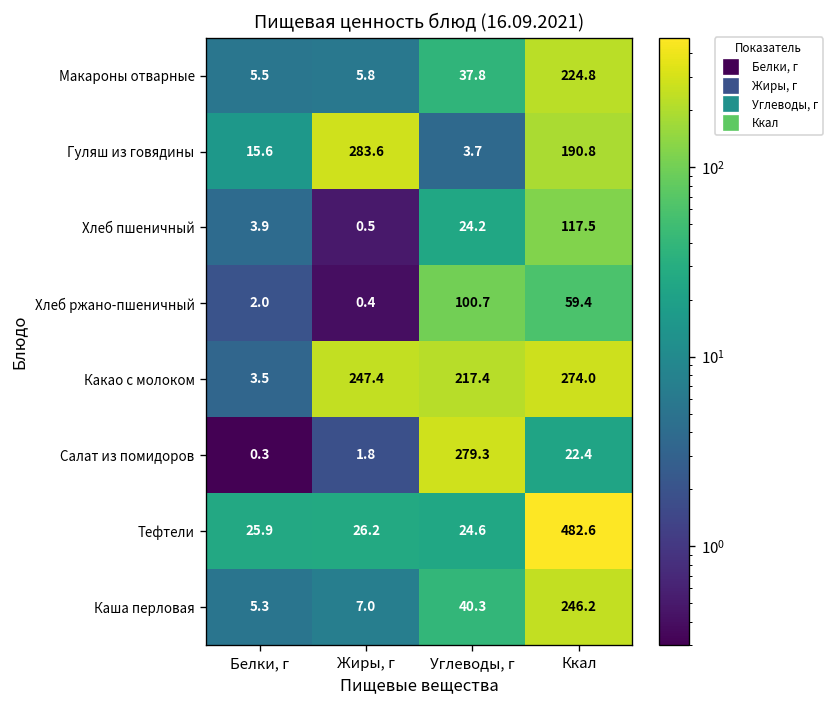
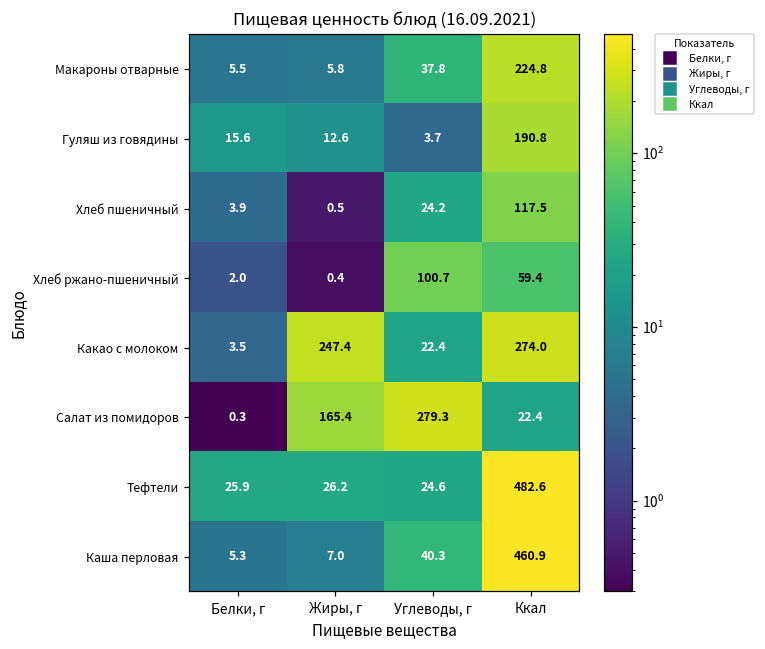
  {
    "Макароны отварные": {
      "Белки, г": 5.5,
      "Жиры, г": 5.8,
      "Углеводы, г": 37.8,
      "Ккал": 224.8
    },
    "Гуляш из говядины": {
      "Белки, г": 15.6,
-     "Жиры, г": 283.6,
+     "Жиры, г": 12.6,
      "Углеводы, г": 3.7,
      "Ккал": 190.8
    },
    "Хлеб пшеничный": {
      "Белки, г": 3.9,
      "Жиры, г": 0.5,
      "Углеводы, г": 24.2,
      "Ккал": 117.5
    },
    "Хлеб ржано-пшеничный": {
      "Белки, г": 2.0,
      "Жиры, г": 0.4,
      "Углеводы, г": 100.7,
      "Ккал": 59.4
    },
    "Какао с молоком": {
      "Белки, г": 3.5,
      "Жиры, г": 247.4,
-     "Углеводы, г": 217.4,
+     "Углеводы, г": 22.4,
      "Ккал": 274.0
    },
    "Салат из помидоров": {
      "Белки, г": 0.3,
-     "Жиры, г": 1.8,
+     "Жиры, г": 165.4,
      "Углеводы, г": 279.3,
      "Ккал": 22.4
    },
    "Тефтели": {
      "Белки, г": 25.9,
      "Жиры, г": 26.2,
      "Углеводы, г": 24.6,
      "Ккал": 482.6
    },
    "Каша перловая": {
      "Белки, г": 5.3,
      "Жиры, г": 7.0,
      "Углеводы, г": 40.3,
-     "Ккал": 246.2
+     "Ккал": 460.9
    }
  }
